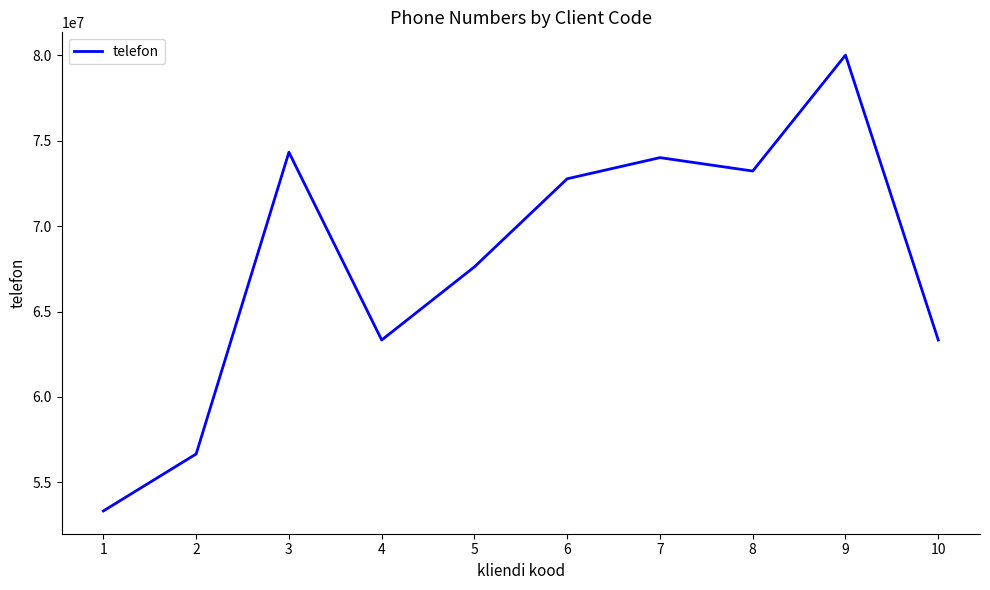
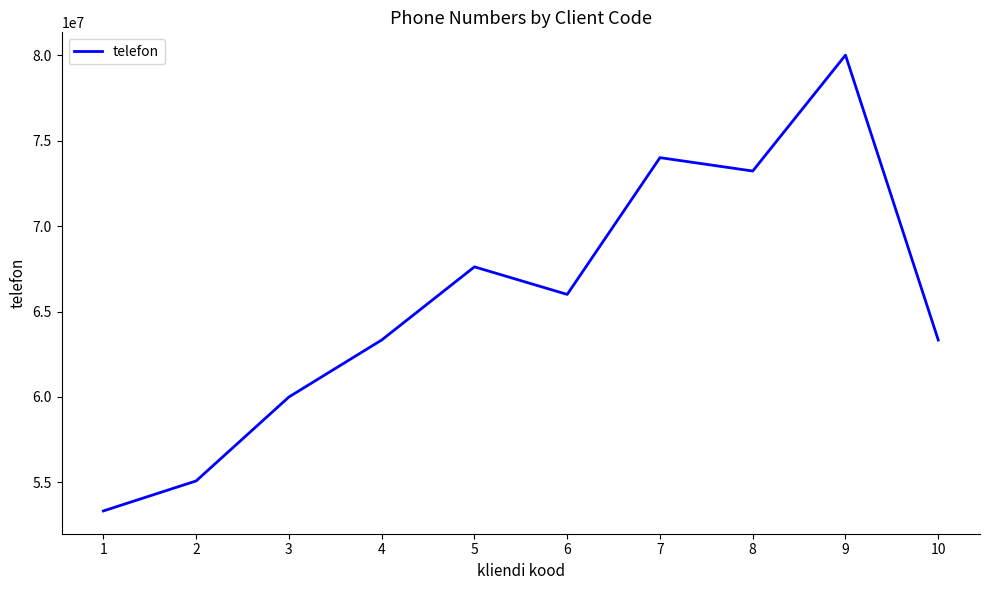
  {
    "1": 53300000,
-   "2": 56700000,
-   "3": 74300000,
+   "2": 55100000,
+   "3": 60000000,
    "4": 63300000,
    "5": 67600000,
-   "6": 72800000,
+   "6": 66000000,
    "7": 74000000,
    "8": 73200000,
    "9": 80000000,
    "10": 63300000
  }
